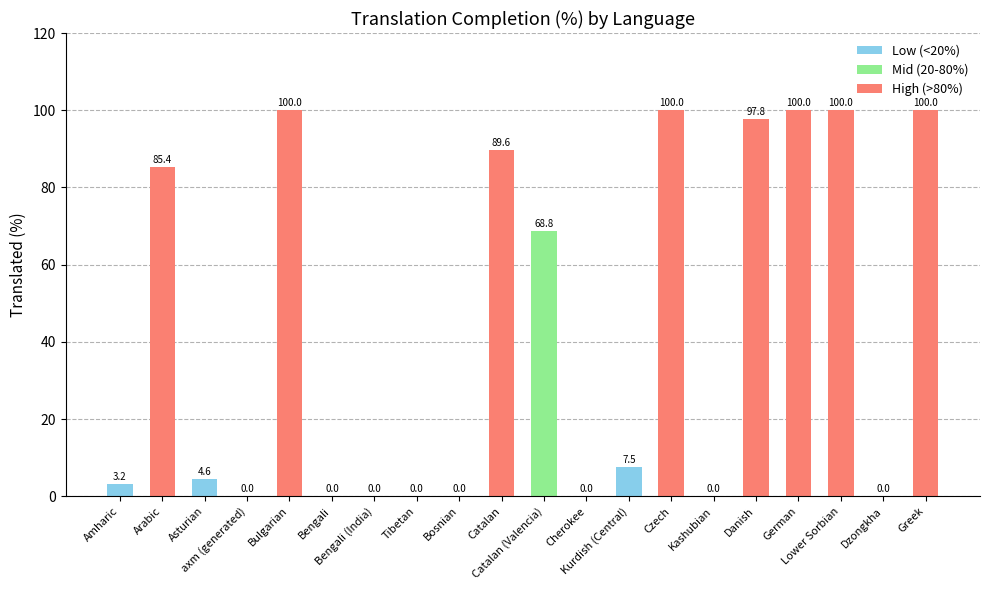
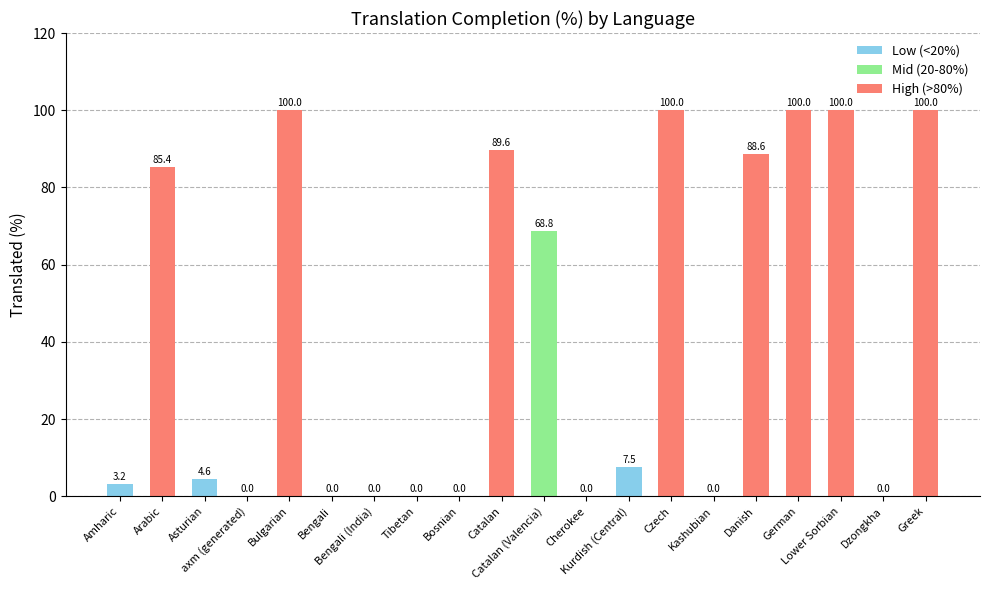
  {
    "Amharic": 3.2,
    "Arabic": 85.4,
    "Asturian": 4.6,
    "axm (generated)": 0.0,
    "Bulgarian": 100.0,
    "Bengali": 0.0,
    "Bengali (India)": 0.0,
    "Tibetan": 0.0,
    "Bosnian": 0.0,
    "Catalan": 89.6,
    "Catalan (Valencia)": 68.8,
    "Cherokee": 0.0,
    "Kurdish (Central)": 7.5,
    "Czech": 100.0,
    "Kashubian": 0.0,
-   "Danish": 97.8,
+   "Danish": 88.6,
    "German": 100.0,
    "Lower Sorbian": 100.0,
    "Dzongkha": 0.0,
    "Greek": 100.0
  }
